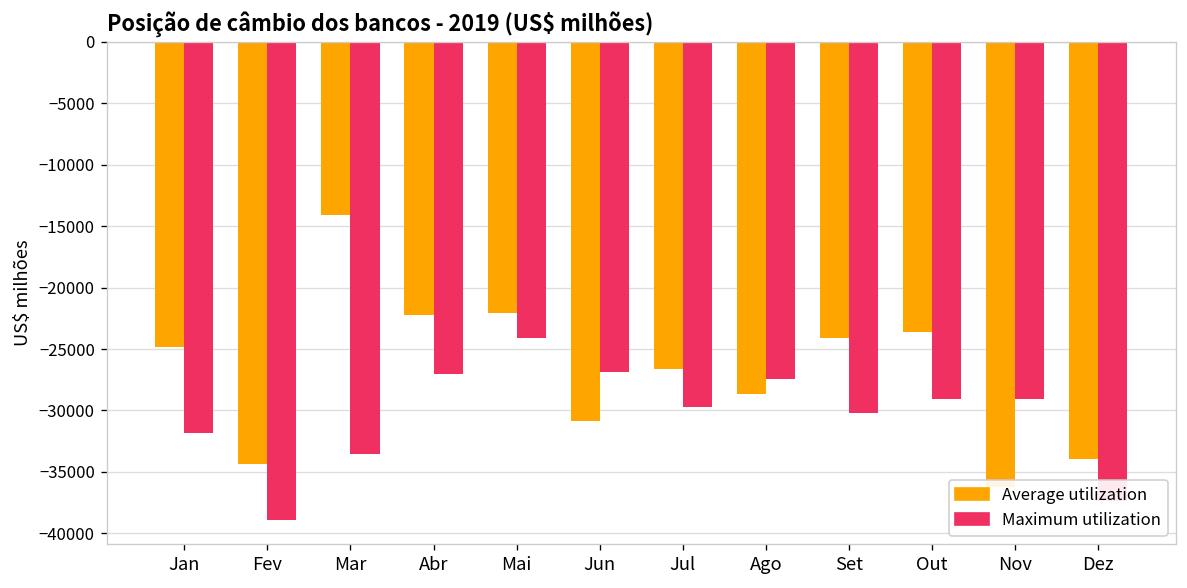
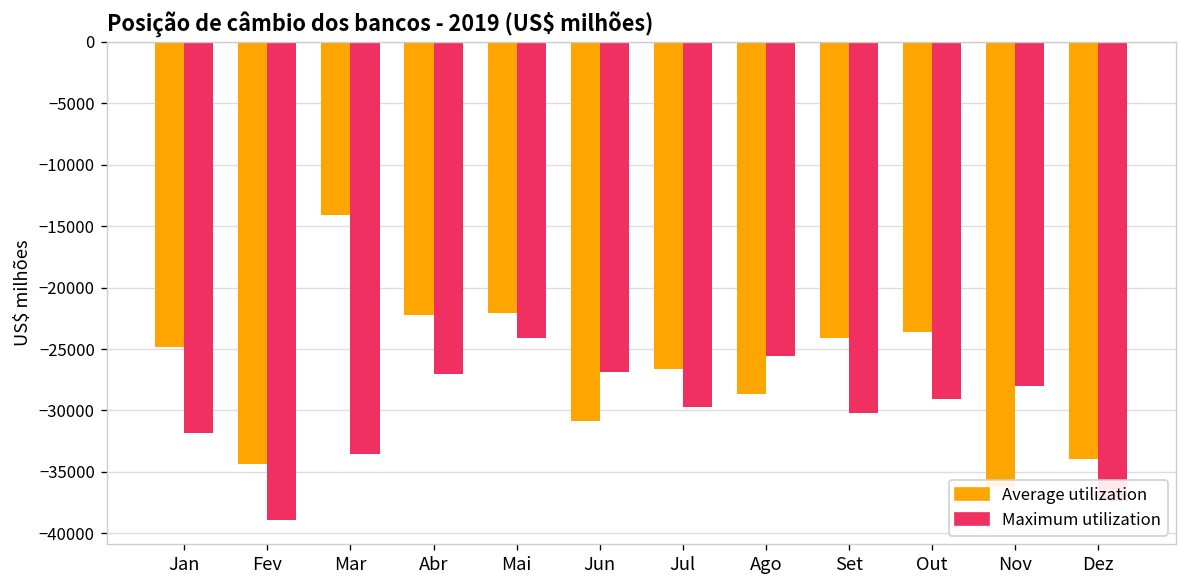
  {
    "Average utilization": {
      "Jan": -24800,
      "Fev": -34400,
      "Mar": -14100,
      "Abr": -22200,
      "Mai": -22100,
      "Jun": -30900,
      "Jul": -26600,
      "Ago": -28700,
      "Set": -24100,
      "Out": -23600,
      "Dez": -33900
    },
    "Maximum utilization": {
      "Jan": -31800,
      "Fev": -38900,
      "Mar": -33500,
      "Abr": -27100,
      "Mai": -24100,
      "Jun": -26900,
      "Jul": -29700,
-     "Ago": -27400,
+     "Ago": -25600,
      "Set": -30200,
      "Out": -29100,
-     "Nov": -29000
+     "Nov": -28000
    }
  }
